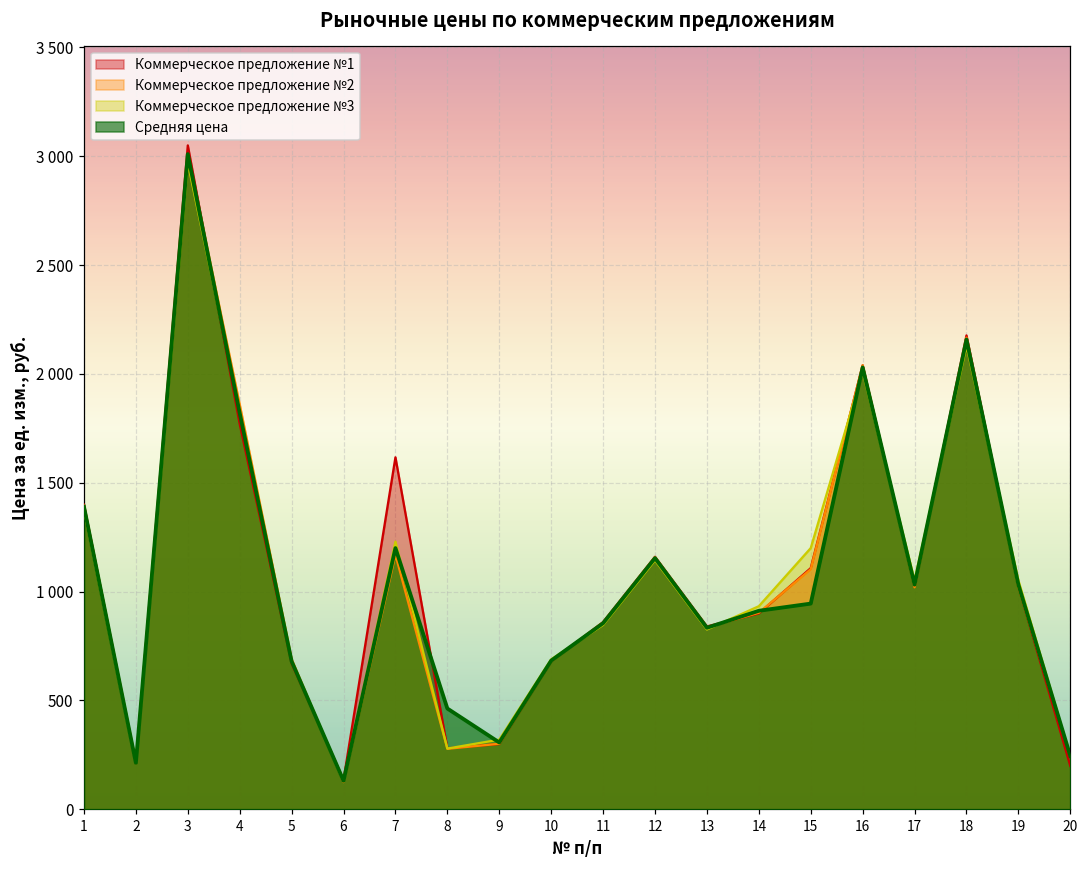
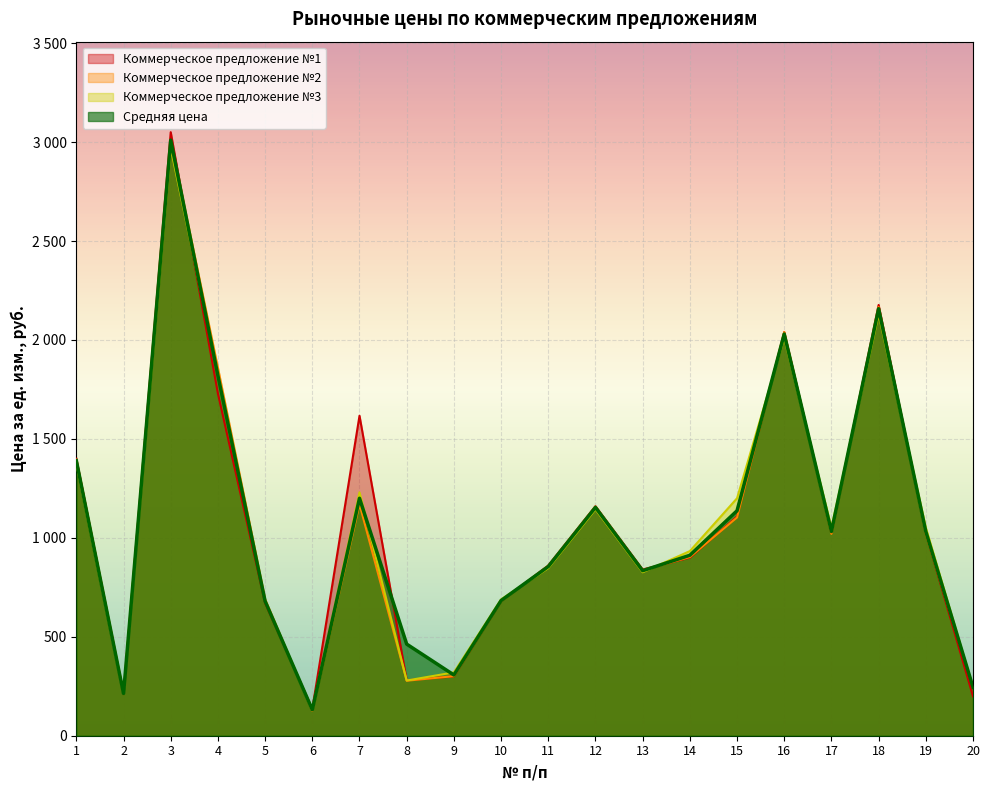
  {
    "Коммерческое предложение №1": {
      "3": 3050,
-     "4": 1770,
+     "4": 1730,
      "7": 1620,
      "20": 200
    },
    "Средняя цена": {
      "7": 1200,
      "8": 460,
-     "15": 950
+     "15": 1140
    }
  }
